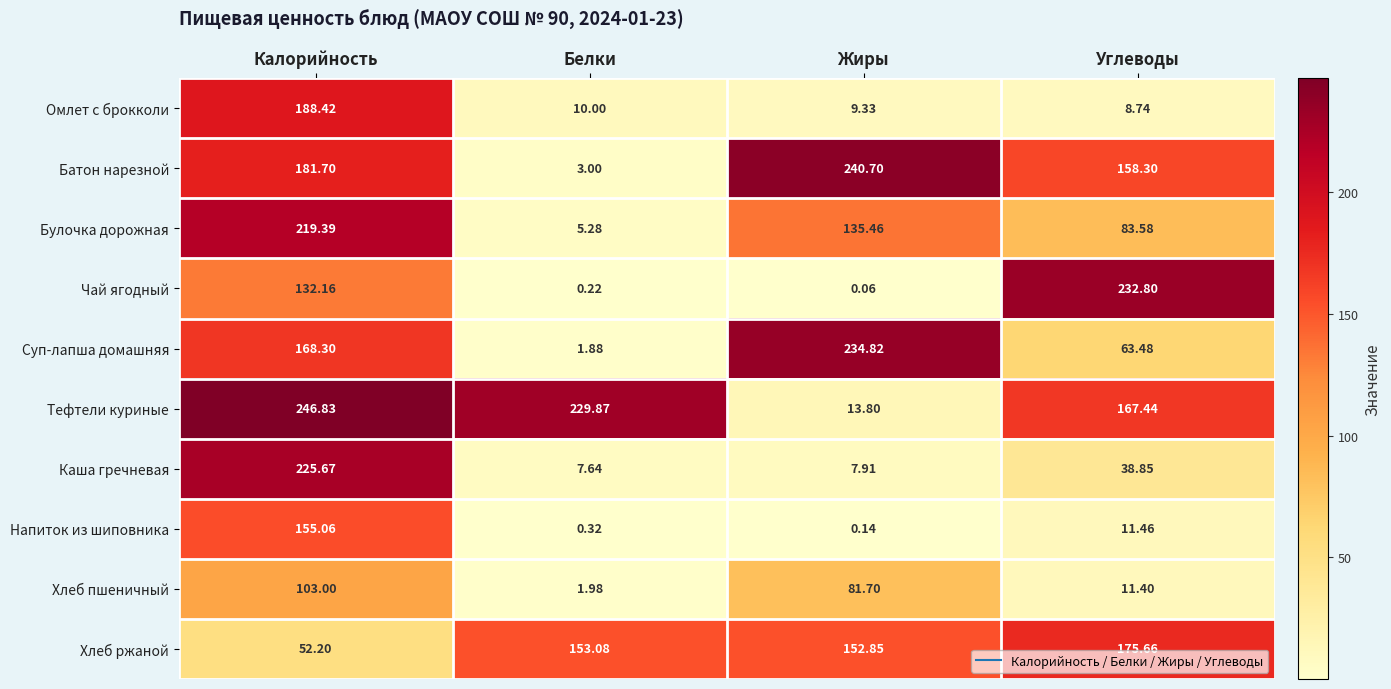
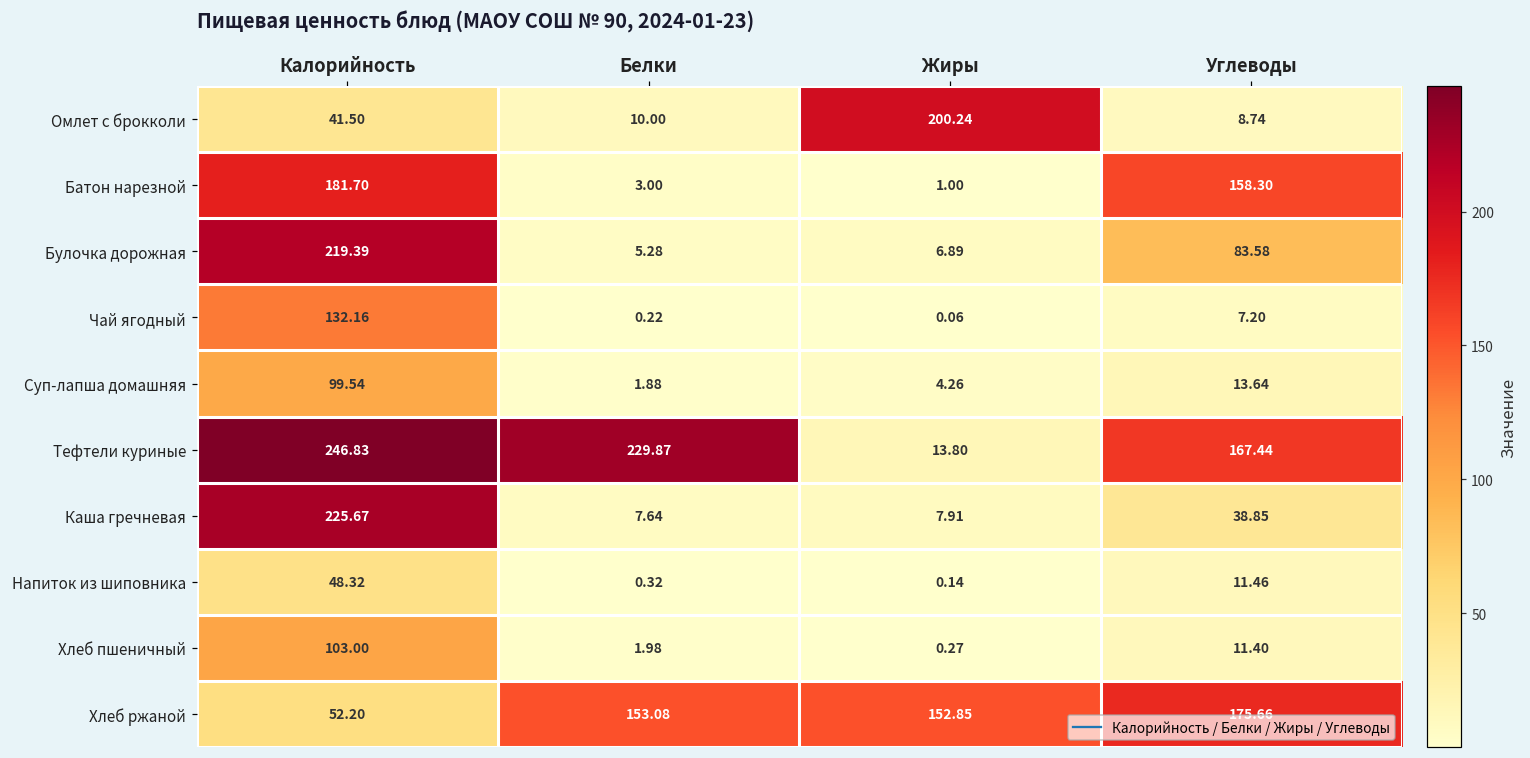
  {
    "Омлет с брокколи": {
-     "Калорийность": 188.42,
+     "Калорийность": 41.50,
      "Белки": 10.00,
-     "Жиры": 9.33,
+     "Жиры": 200.24,
      "Углеводы": 8.74
    },
    "Батон нарезной": {
      "Калорийность": 181.70,
      "Белки": 3.00,
-     "Жиры": 240.70,
+     "Жиры": 1.00,
      "Углеводы": 158.30
    },
    "Булочка дорожная": {
      "Калорийность": 219.39,
      "Белки": 5.28,
-     "Жиры": 135.46,
+     "Жиры": 6.89,
      "Углеводы": 83.58
    },
    "Чай ягодный": {
      "Калорийность": 132.16,
      "Белки": 0.22,
      "Жиры": 0.06,
-     "Углеводы": 232.80
+     "Углеводы": 7.20
    },
    "Суп-лапша домашняя": {
-     "Калорийность": 168.30,
+     "Калорийность": 99.54,
      "Белки": 1.88,
-     "Жиры": 234.82,
-     "Углеводы": 63.48
+     "Жиры": 4.26,
+     "Углеводы": 13.64
    },
    "Тефтели куриные": {
      "Калорийность": 246.83,
      "Белки": 229.87,
      "Жиры": 13.80,
      "Углеводы": 167.44
    },
    "Каша гречневая": {
      "Калорийность": 225.67,
      "Белки": 7.64,
      "Жиры": 7.91,
      "Углеводы": 38.85
    },
    "Напиток из шиповника": {
-     "Калорийность": 155.06,
+     "Калорийность": 48.32,
      "Белки": 0.32,
      "Жиры": 0.14,
      "Углеводы": 11.46
    },
    "Хлеб пшеничный": {
      "Калорийность": 103.00,
      "Белки": 1.98,
-     "Жиры": 81.70,
+     "Жиры": 0.27,
      "Углеводы": 11.40
    },
    "Хлеб ржаной": {
      "Калорийность": 52.20,
      "Белки": 153.08,
      "Жиры": 152.85
    }
  }
